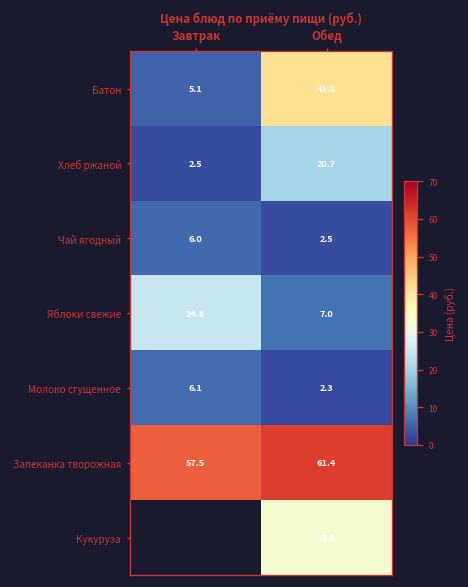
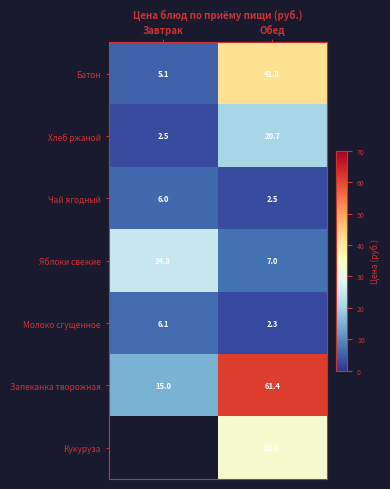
  {
    "Батон": {
      "Завтрак": 5.1,
      "Обед": 41.8
    },
    "Хлеб ржаной": {
      "Завтрак": 2.5,
      "Обед": 20.7
    },
    "Чай ягодный": {
      "Завтрак": 6.0,
      "Обед": 2.5
    },
    "Яблоки свежие": {
      "Завтрак": 24.8,
      "Обед": 7.0
    },
    "Молоко сгущенное": {
      "Завтрак": 6.1,
      "Обед": 2.3
    },
    "Запеканка творожная": {
-     "Завтрак": 57.5,
+     "Завтрак": 15.0,
      "Обед": 61.4
    },
    "Кукуруза": {
      "Обед": 33.0
    }
  }
